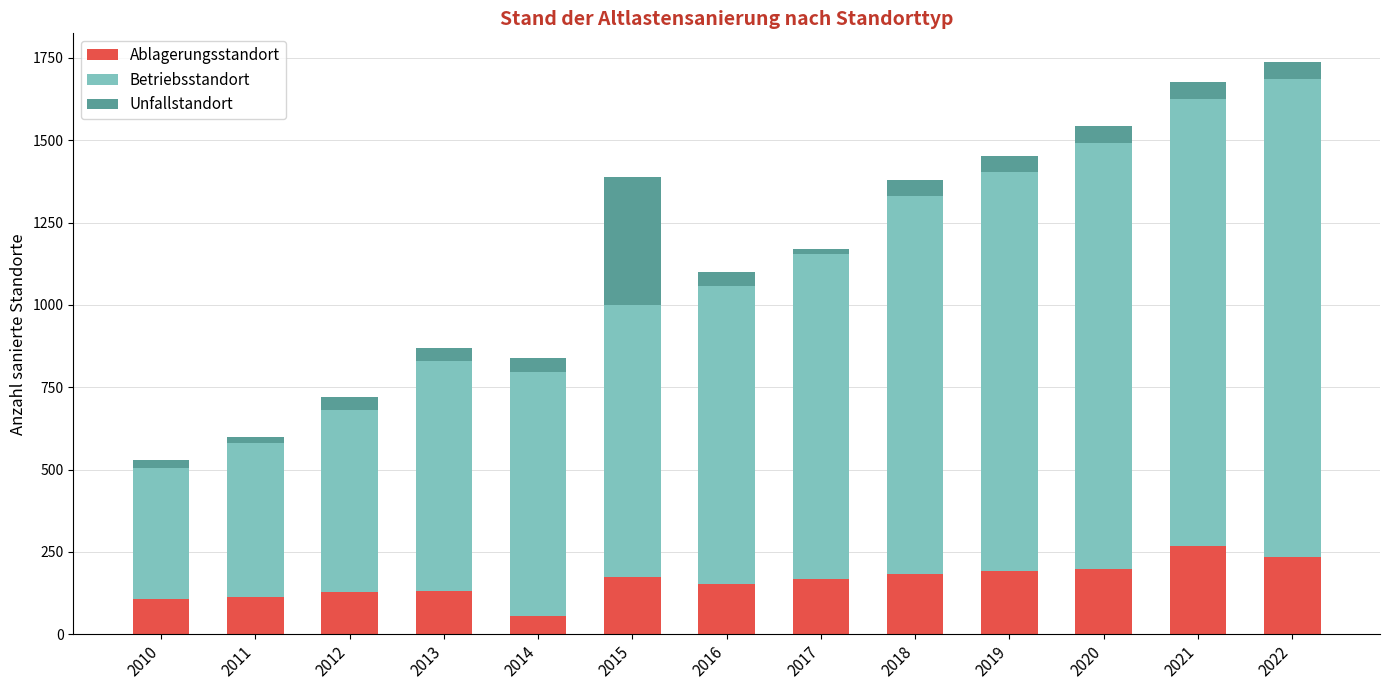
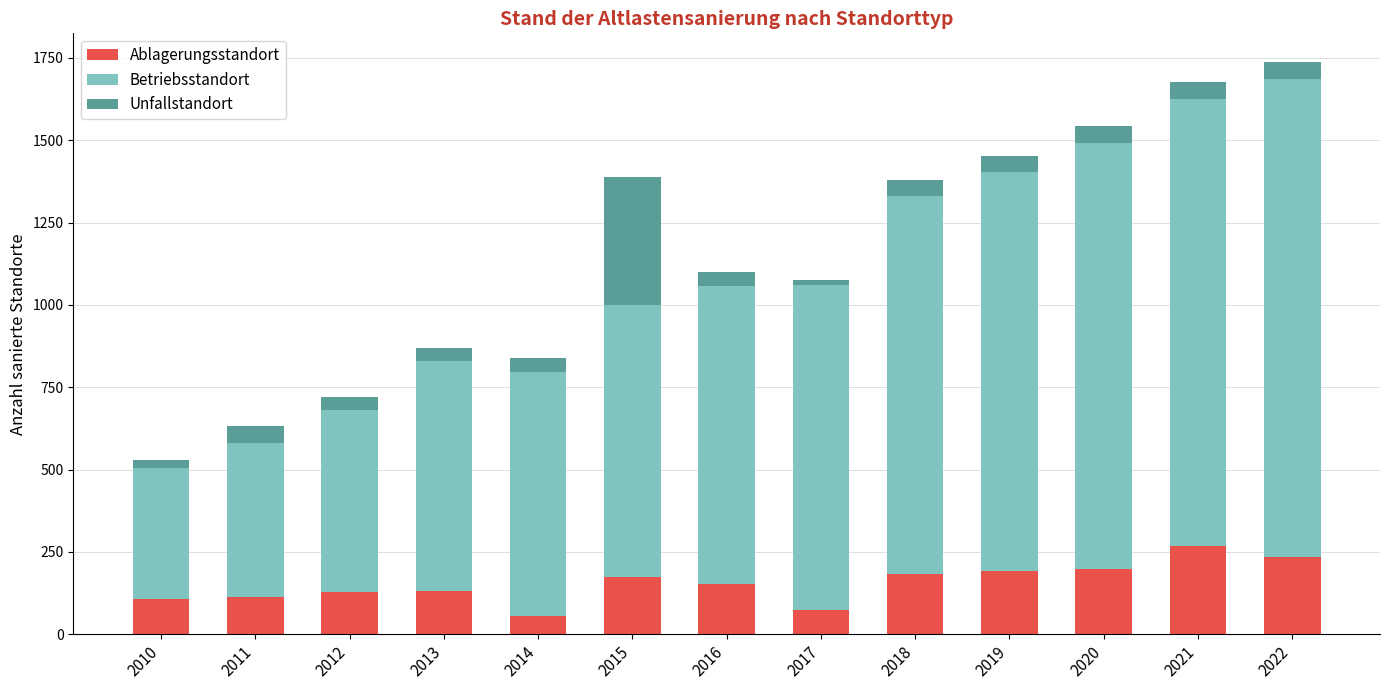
  {
    "Ablagerungsstandort": {
      "2010": 110,
      "2011": 110,
      "2012": 130,
      "2013": 130,
      "2014": 60,
      "2015": 170,
      "2016": 150,
-     "2017": 170,
+     "2017": 80,
      "2018": 180,
      "2019": 190,
      "2020": 200,
      "2021": 270,
      "2022": 230
    },
    "Betriebsstandort": {
      "2010": 400,
      "2011": 470,
      "2012": 550,
      "2013": 700,
      "2014": 740,
      "2015": 830,
      "2016": 900,
      "2017": 990,
      "2018": 1150,
      "2019": 1210,
      "2020": 1290,
      "2021": 1360,
      "2022": 1450
    },
    "Unfallstandort": {
      "2010": 30,
-     "2011": 20,
+     "2011": 50,
      "2012": 40,
      "2013": 40,
      "2014": 40,
      "2015": 390,
      "2016": 40,
      "2017": 20,
      "2018": 50,
      "2019": 50,
      "2020": 50,
      "2021": 50,
      "2022": 50
    }
  }
